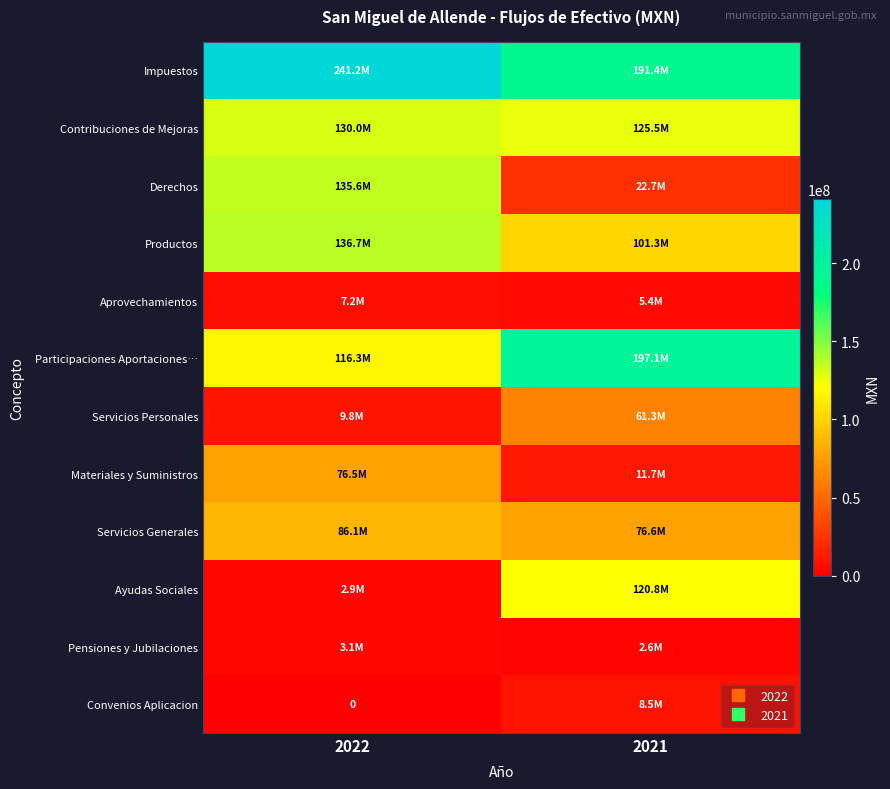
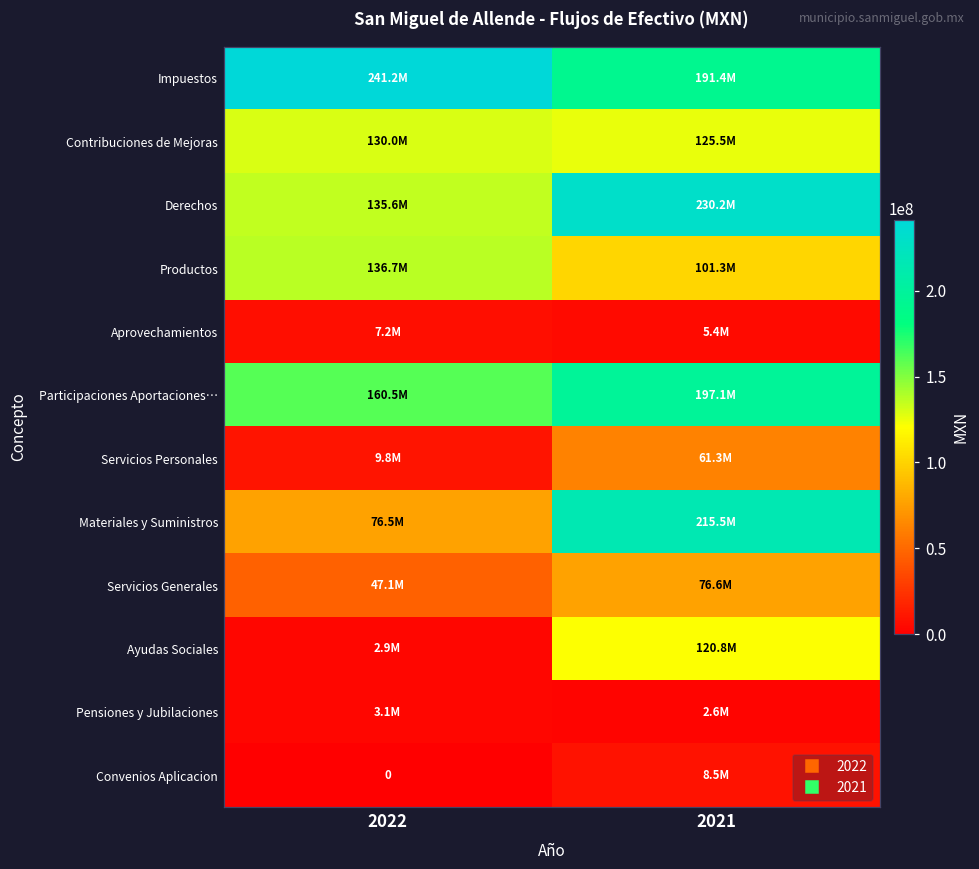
  {
    "Impuestos": {
      "2022": "241.2M",
      "2021": "191.4M"
    },
    "Contribuciones de Mejoras": {
      "2022": "130.0M",
      "2021": "125.5M"
    },
    "Derechos": {
      "2022": "135.6M",
-     "2021": "22.7M"
+     "2021": "230.2M"
    },
    "Productos": {
      "2022": "136.7M",
      "2021": "101.3M"
    },
    "Aprovechamientos": {
      "2022": "7.2M",
      "2021": "5.4M"
    },
    "Participaciones Aportaciones…": {
-     "2022": "116.3M",
+     "2022": "160.5M",
      "2021": "197.1M"
    },
    "Servicios Personales": {
      "2022": "9.8M",
      "2021": "61.3M"
    },
    "Materiales y Suministros": {
      "2022": "76.5M",
-     "2021": "11.7M"
+     "2021": "215.5M"
    },
    "Servicios Generales": {
-     "2022": "86.1M",
+     "2022": "47.1M",
      "2021": "76.6M"
    },
    "Ayudas Sociales": {
      "2022": "2.9M",
      "2021": "120.8M"
    },
    "Pensiones y Jubilaciones": {
      "2022": "3.1M",
      "2021": "2.6M"
    },
    "Convenios Aplicacion": {
      "2022": "0",
      "2021": "8.5M"
    }
  }
